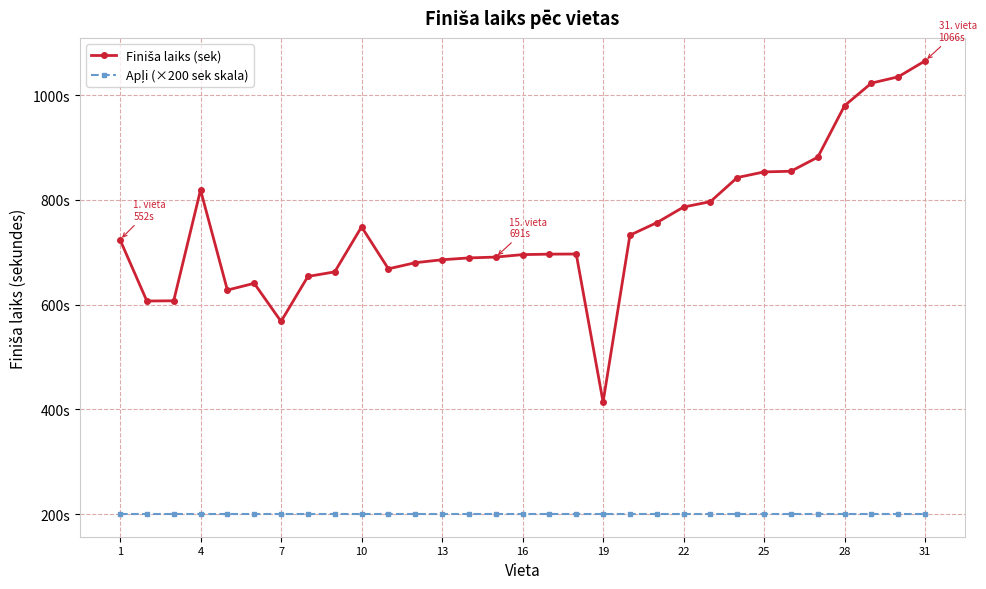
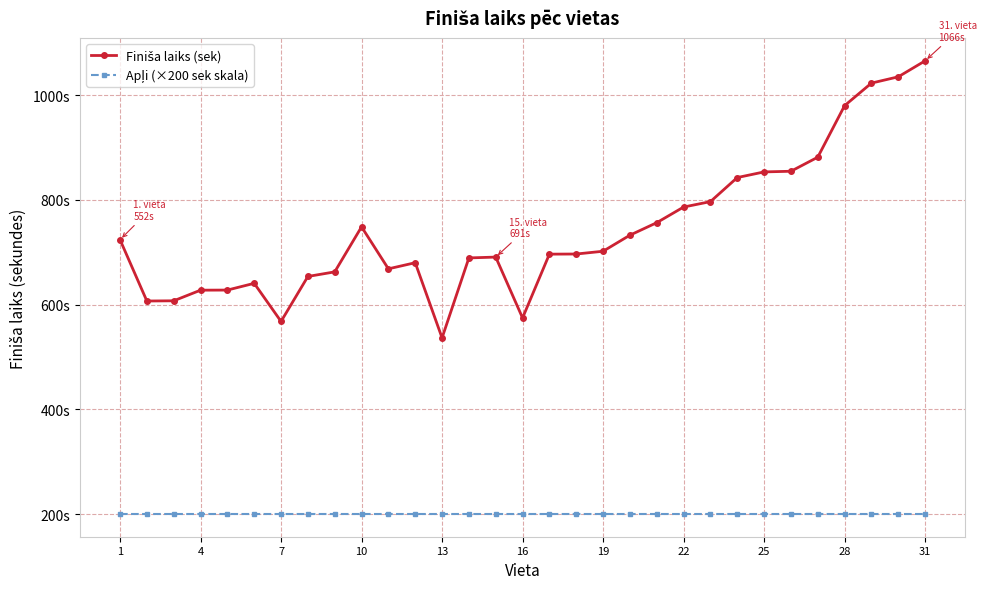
  {
    "Finiša laiks (sek)": {
-     "4": "820s",
+     "4": "630s",
      "7": "570s",
      "10": "750s",
-     "13": "690s",
-     "16": "700s",
-     "19": "410s",
+     "13": "540s",
+     "16": "570s",
+     "19": "700s",
      "22": "790s",
      "25": "850s",
      "28": "980s"
    },
    "Apļi (×200 sek skala)": {
      "1": "200s",
      "4": "200s",
      "7": "200s",
      "10": "200s",
      "13": "200s",
      "16": "200s",
      "19": "200s",
      "22": "200s",
      "25": "200s",
      "28": "200s",
      "31": "200s"
    }
  }
